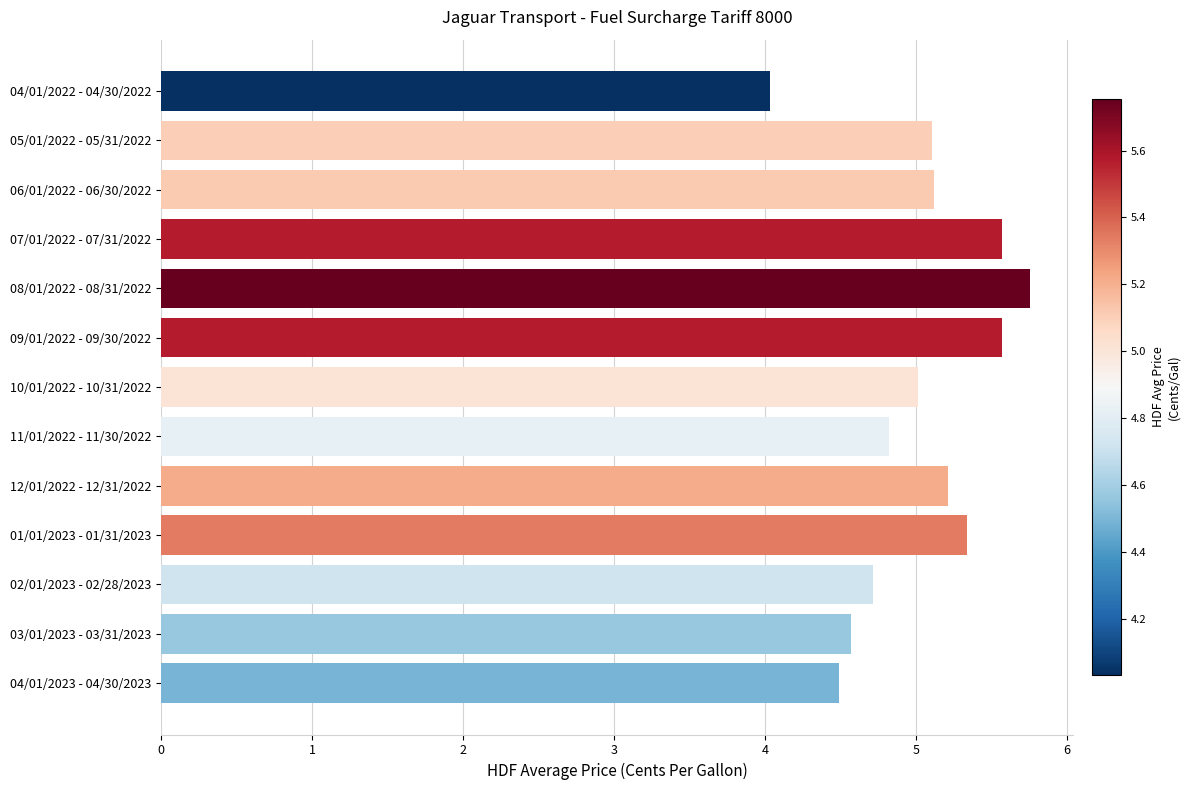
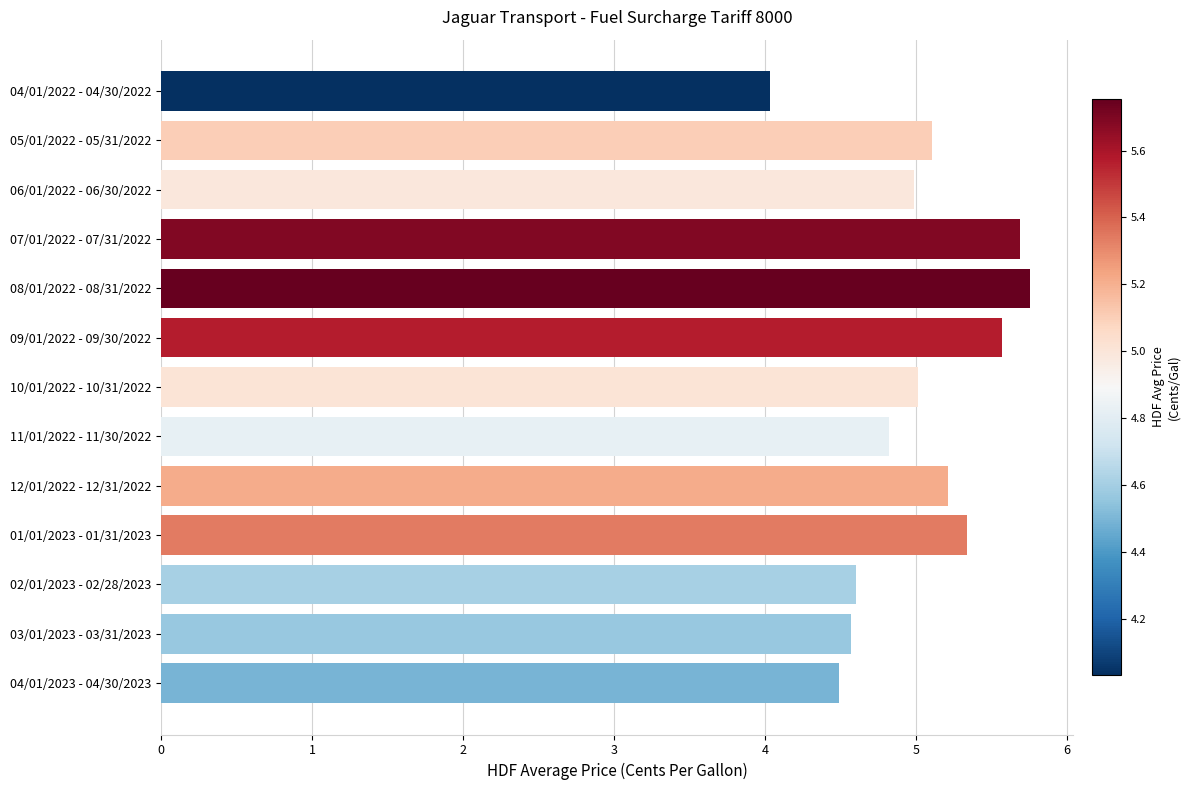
  {
    "04/01/2022 - 04/30/2022": 4.03,
    "05/01/2022 - 05/31/2022": 5.11,
-   "06/01/2022 - 06/30/2022": 5.12,
-   "07/01/2022 - 07/31/2022": 5.57,
+   "06/01/2022 - 06/30/2022": 4.99,
+   "07/01/2022 - 07/31/2022": 5.69,
    "08/01/2022 - 08/31/2022": 5.75,
    "09/01/2022 - 09/30/2022": 5.57,
    "10/01/2022 - 10/31/2022": 5.01,
    "11/01/2022 - 11/30/2022": 4.82,
    "12/01/2022 - 12/31/2022": 5.21,
    "01/01/2023 - 01/31/2023": 5.34,
-   "02/01/2023 - 02/28/2023": 4.71,
+   "02/01/2023 - 02/28/2023": 4.61,
    "03/01/2023 - 03/31/2023": 4.57,
    "04/01/2023 - 04/30/2023": 4.49
  }
